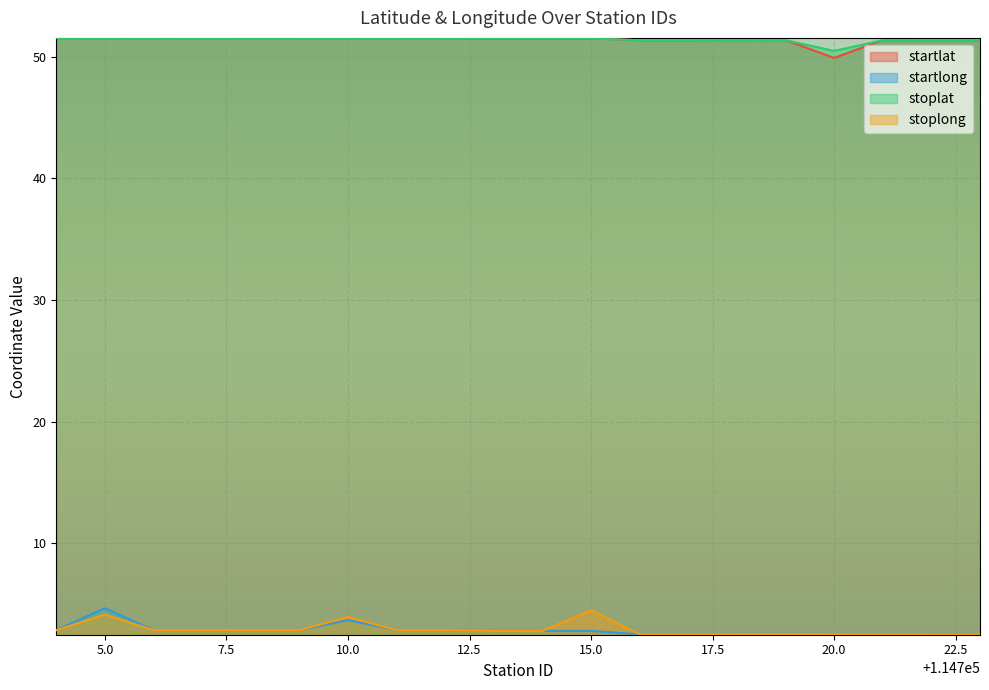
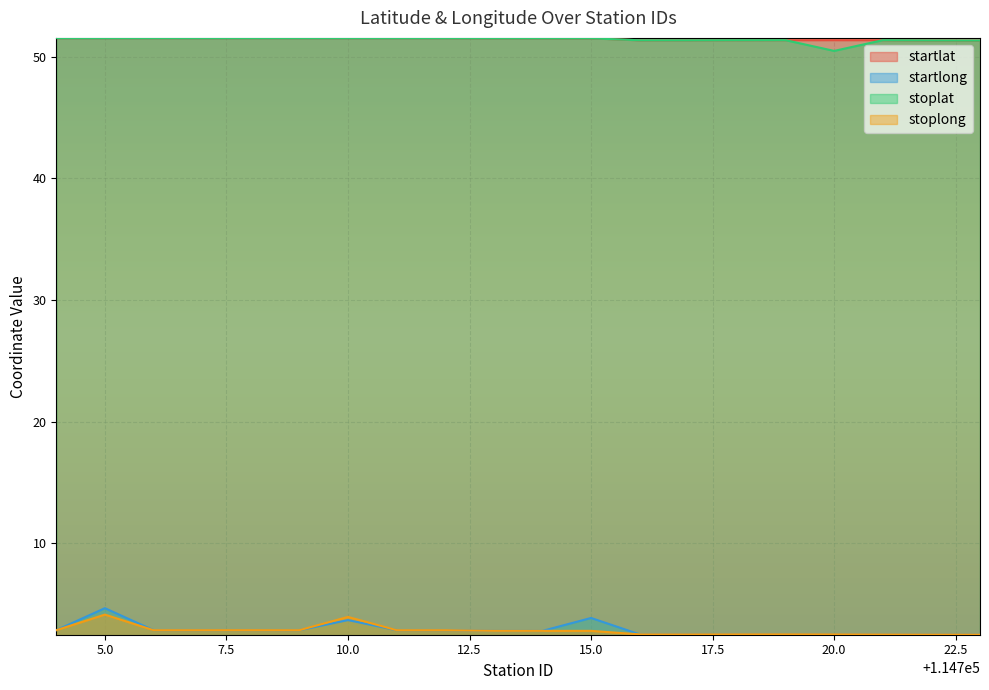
  {
    "startlat": {
-     "20.0": 49.9
+     "20.0": 51.4
    },
    "startlong": {
      "5.0": 4.7,
      "10.0": 3.7,
-     "15.0": 2.8
+     "15.0": 3.9
    },
    "stoplat": {
      "20.0": 50.5
    },
    "stoplong": {
      "5.0": 4.1,
      "10.0": 4.0,
-     "15.0": 4.5
+     "15.0": 2.8
    }
  }
